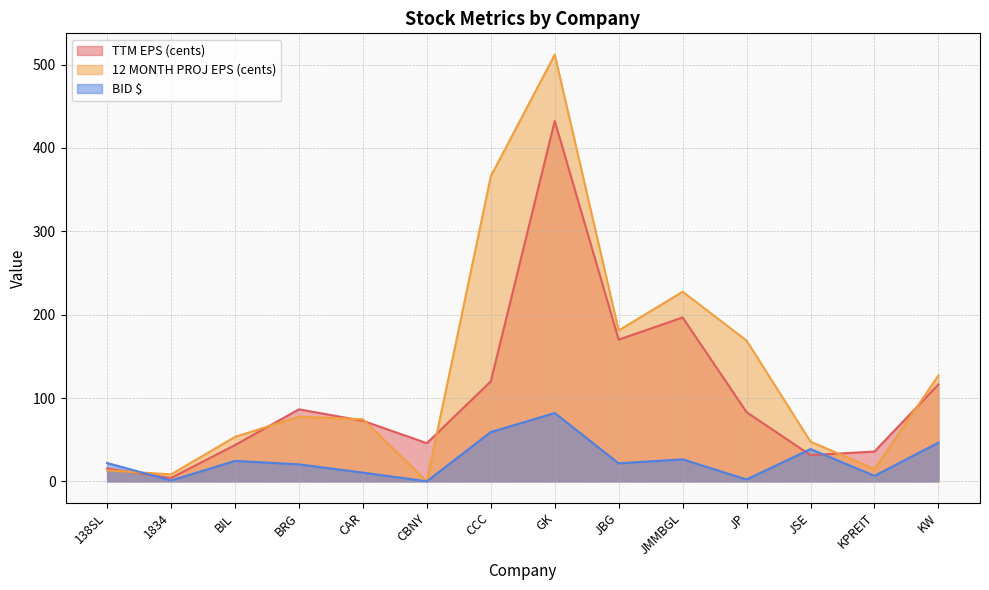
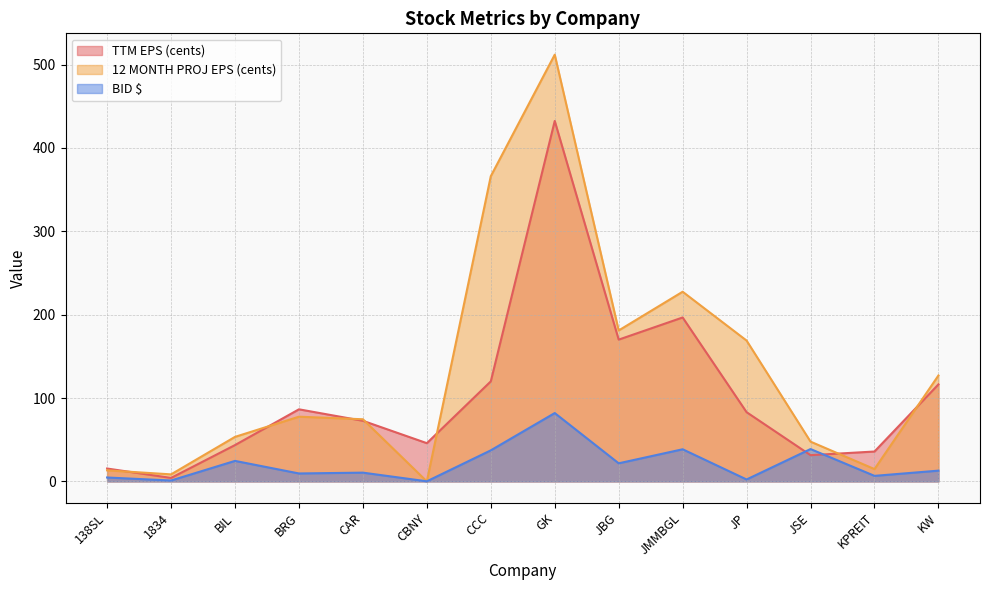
  {
    "BID $": {
-     "138SL": 20,
+     "138SL": 0,
      "1834": 0,
      "BIL": 20,
-     "BRG": 20,
+     "BRG": 10,
      "CAR": 10,
-     "CCC": 60,
+     "CCC": 40,
      "GK": 80,
      "JBG": 20,
-     "JMMBGL": 30,
+     "JMMBGL": 40,
      "JP": 0,
      "JSE": 40,
      "KPREIT": 10,
-     "KW": 50
+     "KW": 10
    }
  }
